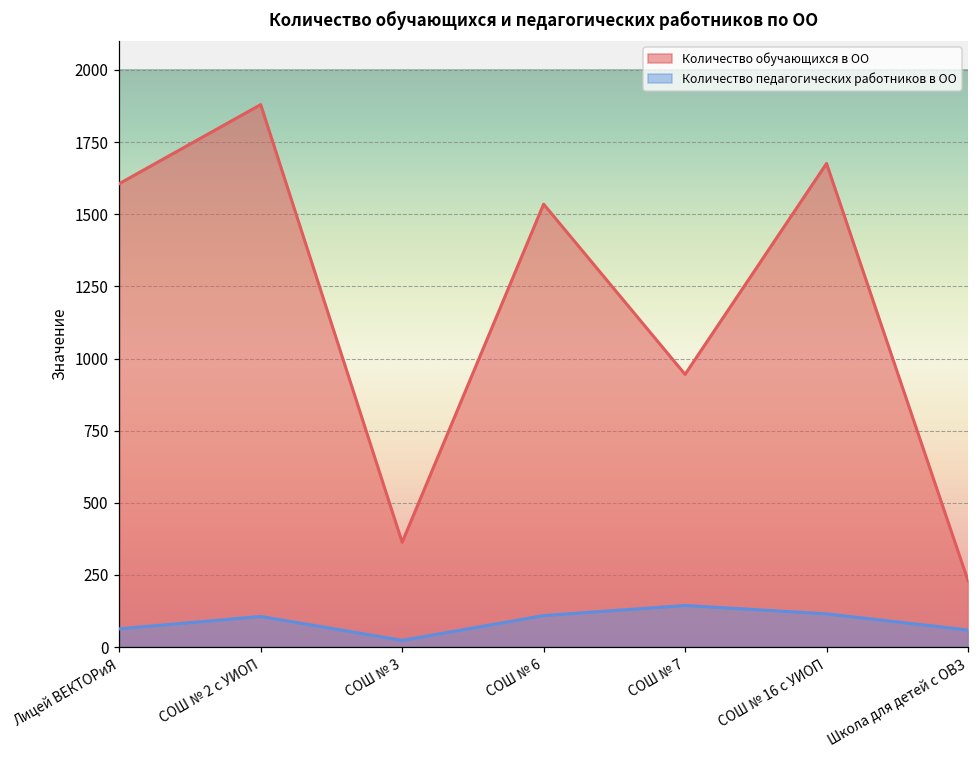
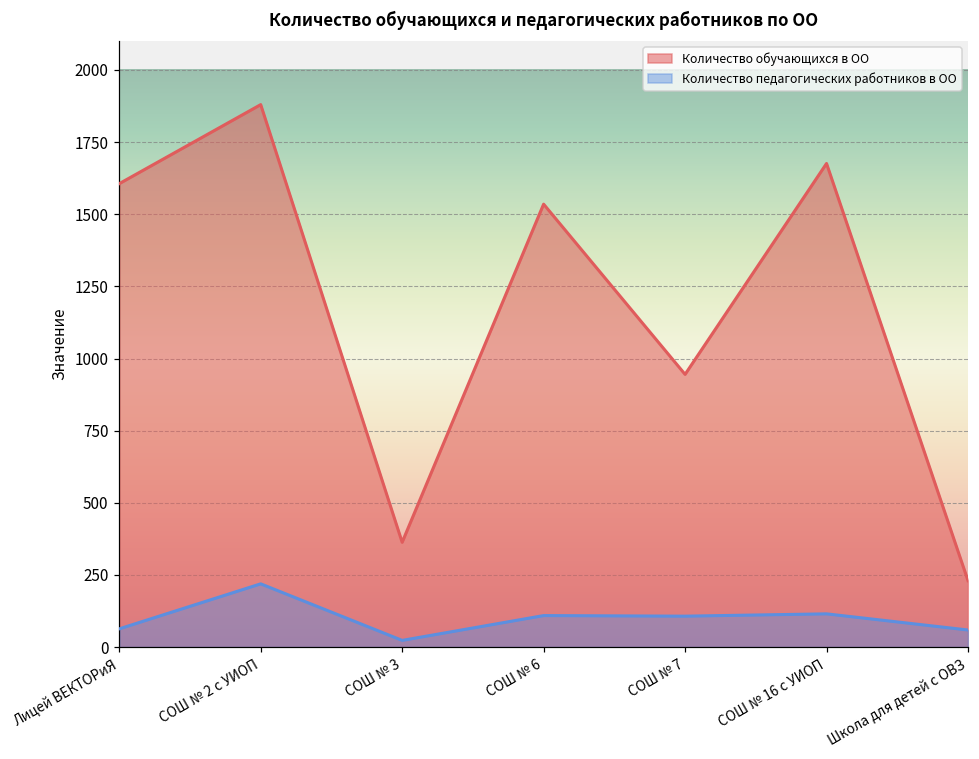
  {
    "Количество обучающихся в ОО": {
      "Лицей ВЕКТОРиЯ": 1610,
      "СОШ № 2 с УИОП": 1880,
      "СОШ № 3": 360,
      "СОШ № 6": 1540,
      "СОШ № 7": 950,
      "СОШ № 16 с УИОП": 1680,
      "Школа для детей с ОВЗ": 230
    },
    "Количество педагогических работников в ОО": {
      "Лицей ВЕКТОРиЯ": 60,
-     "СОШ № 2 с УИОП": 110,
+     "СОШ № 2 с УИОП": 220,
      "СОШ № 3": 20,
      "СОШ № 6": 110,
-     "СОШ № 7": 140,
+     "СОШ № 7": 110,
      "СОШ № 16 с УИОП": 120,
      "Школа для детей с ОВЗ": 60
    }
  }
